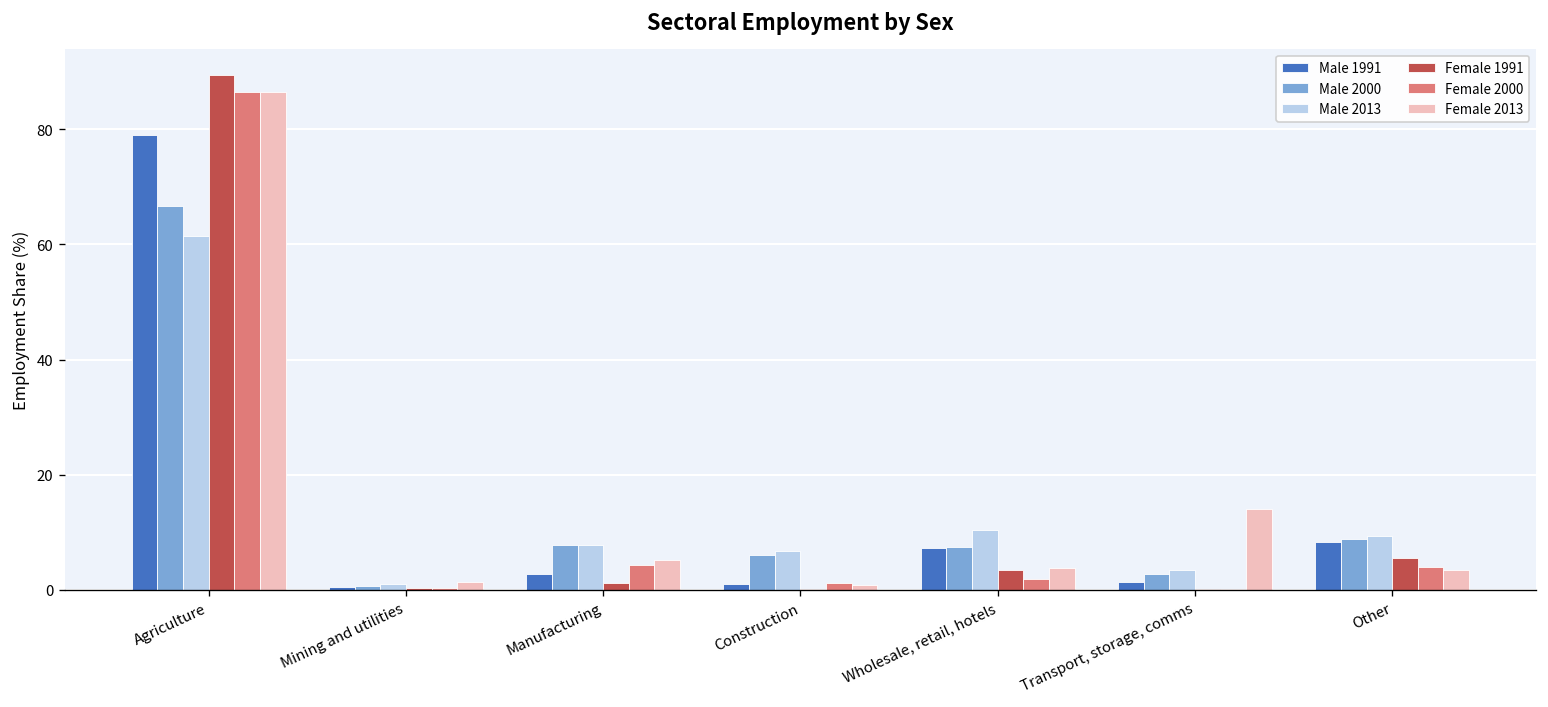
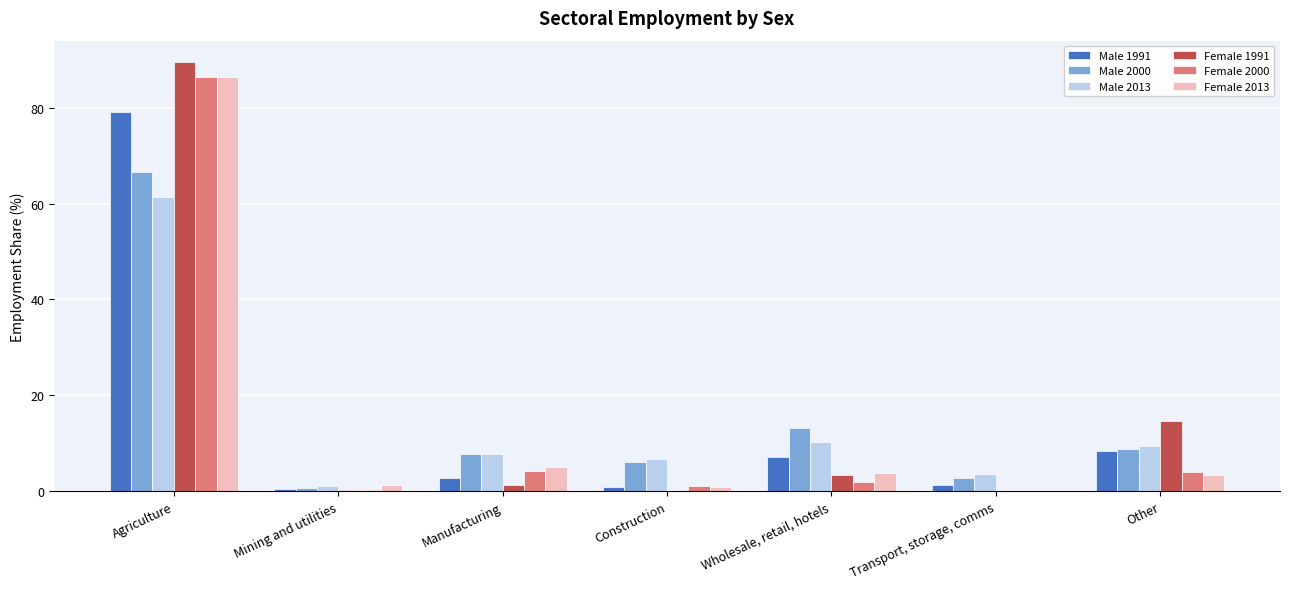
  {
    "Male 1991": {
      "Agriculture": 79,
      "Manufacturing": 3,
      "Construction": 1,
      "Wholesale, retail, hotels": 7,
      "Transport, storage, comms": 1,
      "Other": 8
    },
    "Male 2000": {
      "Agriculture": 67,
      "Mining and utilities": 1,
      "Manufacturing": 8,
      "Construction": 6,
-     "Wholesale, retail, hotels": 7,
+     "Wholesale, retail, hotels": 13,
      "Transport, storage, comms": 3,
      "Other": 9
    },
    "Male 2013": {
      "Agriculture": 61,
      "Mining and utilities": 1,
      "Manufacturing": 8,
      "Construction": 7,
      "Wholesale, retail, hotels": 10,
      "Transport, storage, comms": 4,
      "Other": 9
    },
    "Female 1991": {
      "Agriculture": 90,
      "Manufacturing": 1,
      "Wholesale, retail, hotels": 3,
-     "Other": 6
+     "Other": 15
    },
    "Female 2000": {
      "Agriculture": 87,
      "Manufacturing": 4,
      "Construction": 1,
      "Wholesale, retail, hotels": 2,
      "Other": 4
    },
    "Female 2013": {
      "Agriculture": 87,
      "Mining and utilities": 1,
      "Manufacturing": 5,
      "Construction": 1,
      "Wholesale, retail, hotels": 4,
-     "Transport, storage, comms": 14,
+     "Transport, storage, comms": 0,
      "Other": 3
    }
  }
